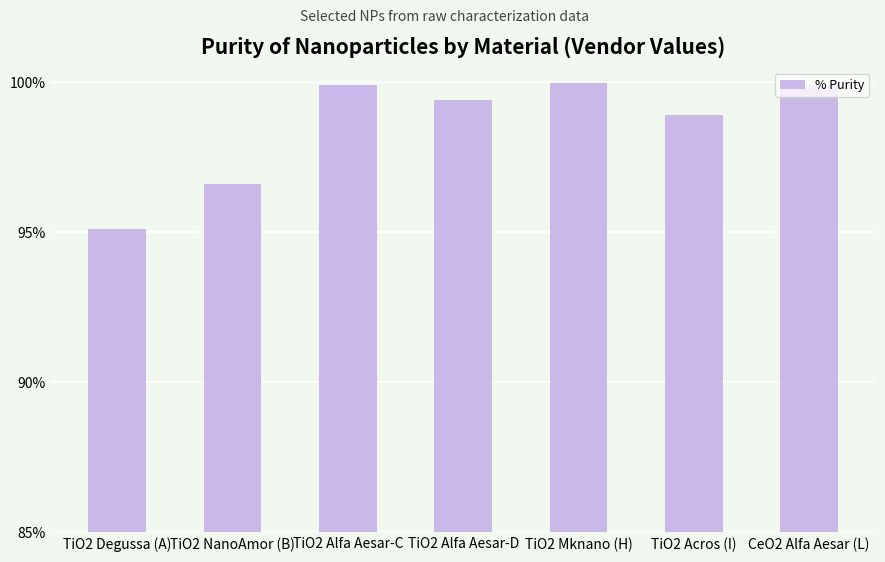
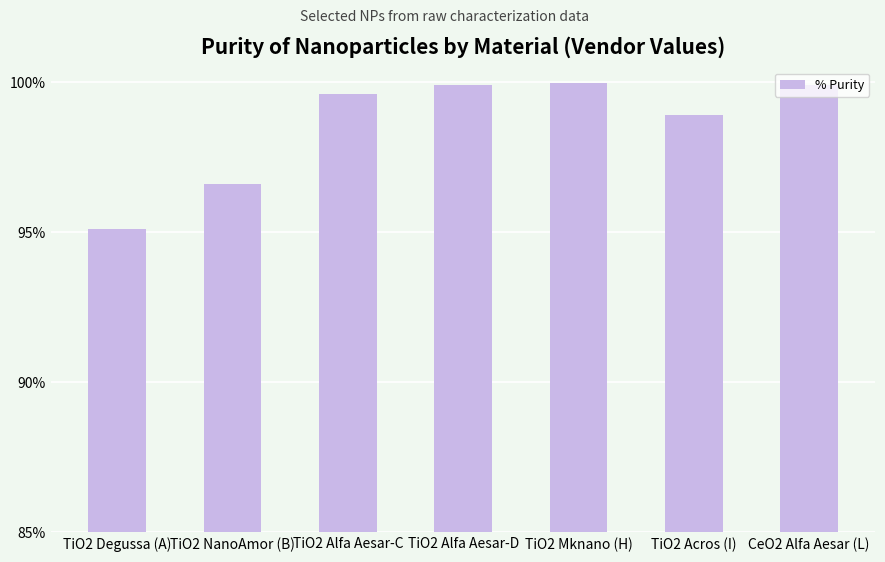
  {
    "TiO2 Degussa (A)": "95.1%",
    "TiO2 NanoAmor (B)": "96.6%",
-   "TiO2 Alfa Aesar-C": "99.9%",
-   "TiO2 Alfa Aesar-D": "99.4%",
+   "TiO2 Alfa Aesar-C": "99.6%",
+   "TiO2 Alfa Aesar-D": "99.9%",
    "TiO2 Mknano (H)": "100.0%",
    "TiO2 Acros (I)": "98.9%"
  }
